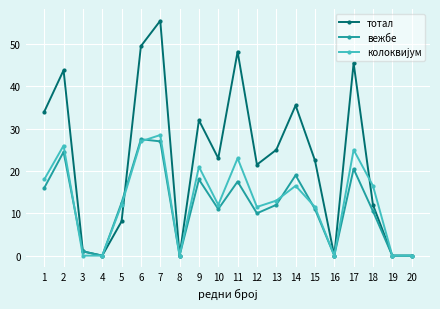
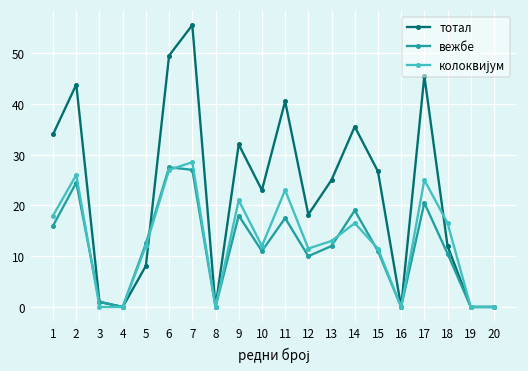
  {
    "тотал": {
      "1": 34,
      "2": 44,
      "5": 8,
      "6": 50,
      "7": 56,
      "9": 32,
      "10": 23,
-     "11": 48,
-     "12": 22,
+     "11": 41,
+     "12": 18,
      "13": 25,
      "14": 36,
-     "15": 23,
+     "15": 27,
      "17": 46,
      "18": 12
    }
  }
